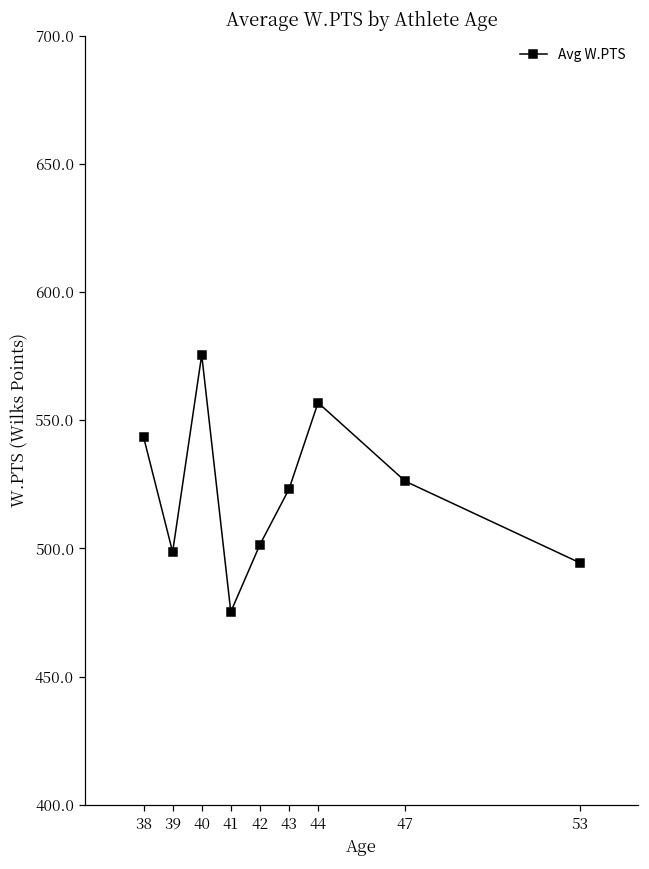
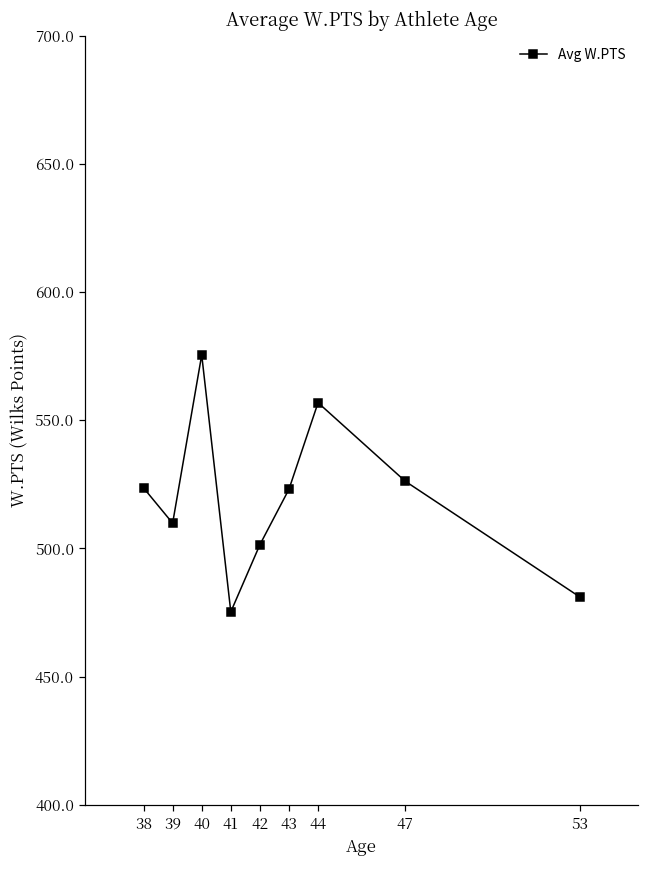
  {
-   "38": 543,
-   "39": 499,
+   "38": 524,
+   "39": 510,
    "40": 575,
    "41": 475,
    "42": 501,
    "43": 523,
    "44": 557,
    "47": 526,
-   "53": 494
+   "53": 481
  }
